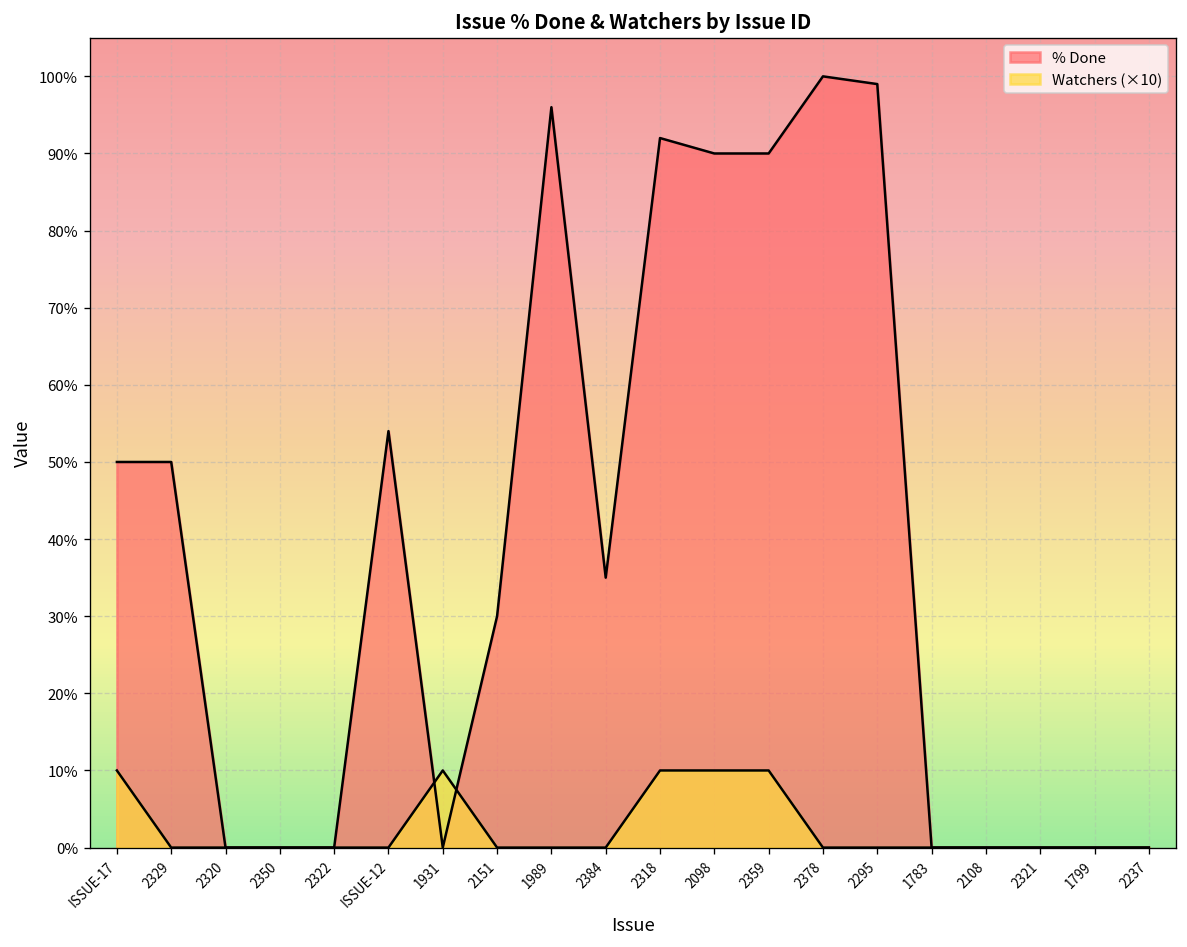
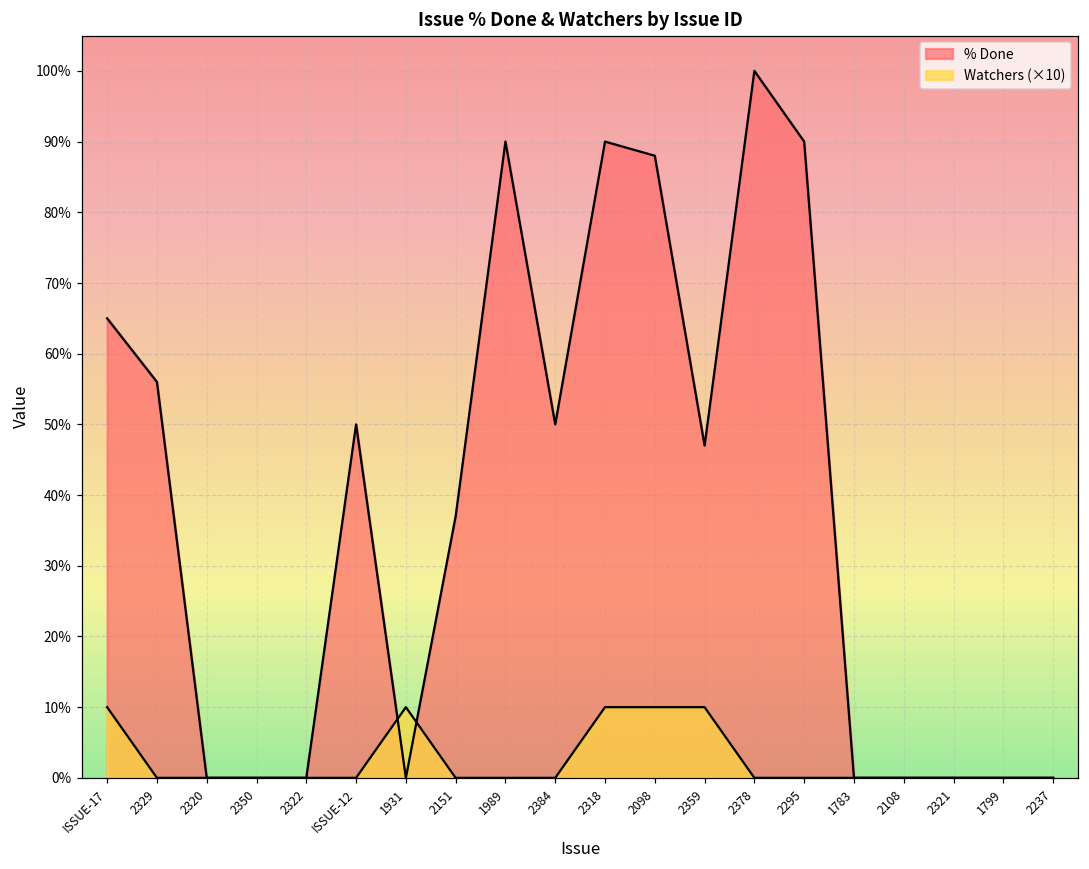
  {
    "% Done": {
-     "ISSUE-17": "50%",
-     "2329": "50%",
-     "ISSUE-12": "54%",
+     "ISSUE-17": "65%",
+     "2329": "56%",
+     "ISSUE-12": "50%",
      "1931": "0%",
-     "2151": "30%",
-     "1989": "96%",
-     "2384": "35%",
-     "2318": "92%",
-     "2098": "90%",
-     "2359": "90%",
+     "2151": "37%",
+     "1989": "90%",
+     "2384": "50%",
+     "2318": "90%",
+     "2098": "88%",
+     "2359": "47%",
      "2378": "100%",
-     "2295": "99%"
+     "2295": "90%"
    },
    "Watchers (×10)": {
      "ISSUE-17": "10%",
      "2329": "0%",
      "ISSUE-12": "0%",
      "1931": "10%",
      "2151": "0%",
      "1989": "0%",
      "2384": "0%",
      "2318": "10%",
      "2098": "10%",
      "2359": "10%",
      "2378": "0%",
      "2295": "0%"
    }
  }
